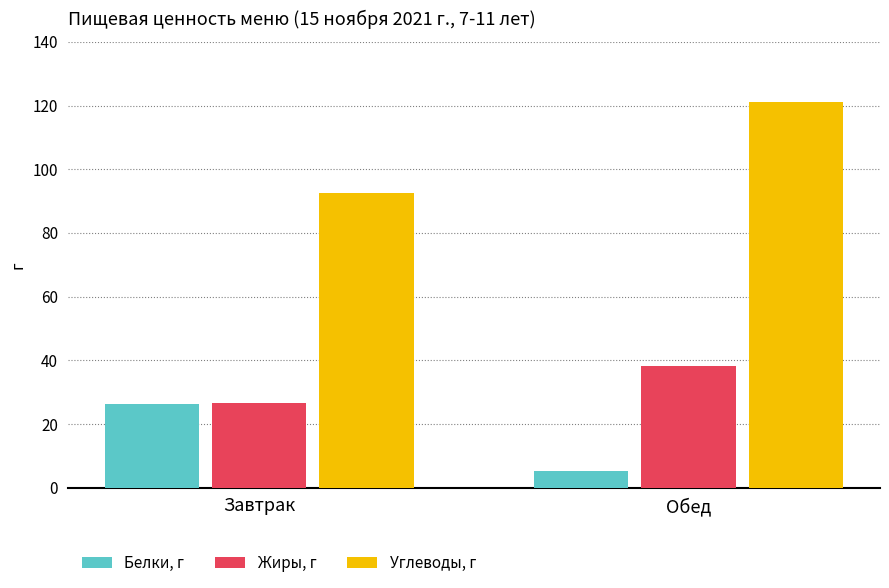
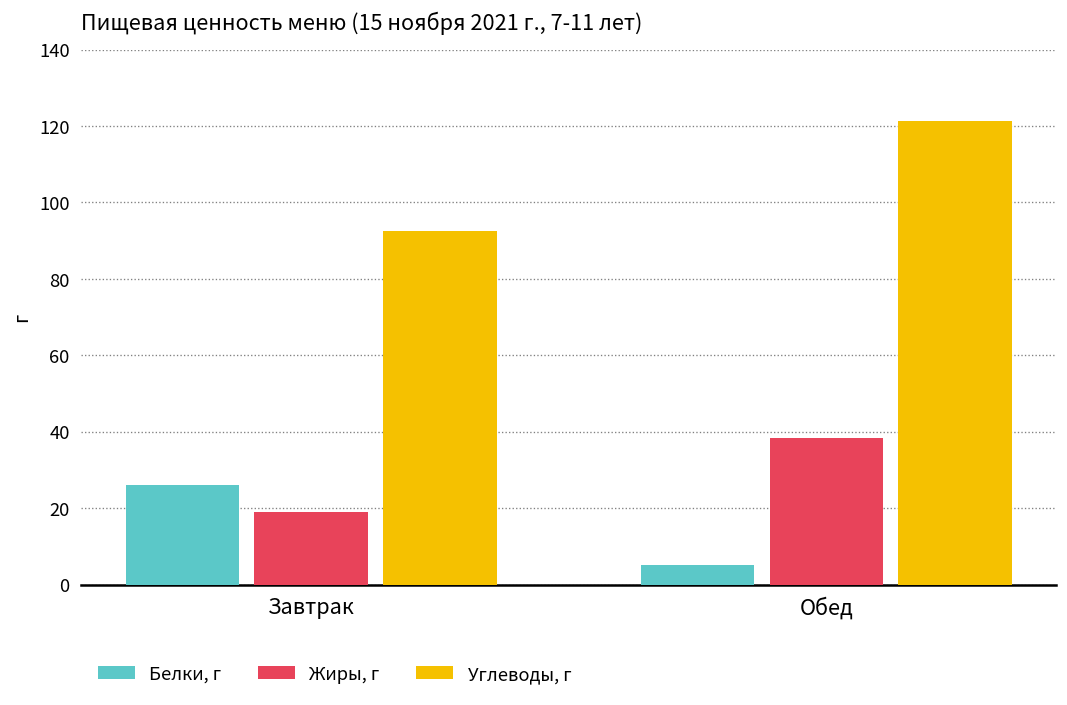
  {
    "Белки, г": {
      "Завтрак": 26,
      "Обед": 5
    },
    "Жиры, г": {
-     "Завтрак": 27,
+     "Завтрак": 19,
      "Обед": 38
    },
    "Углеводы, г": {
      "Завтрак": 93,
      "Обед": 121
    }
  }
